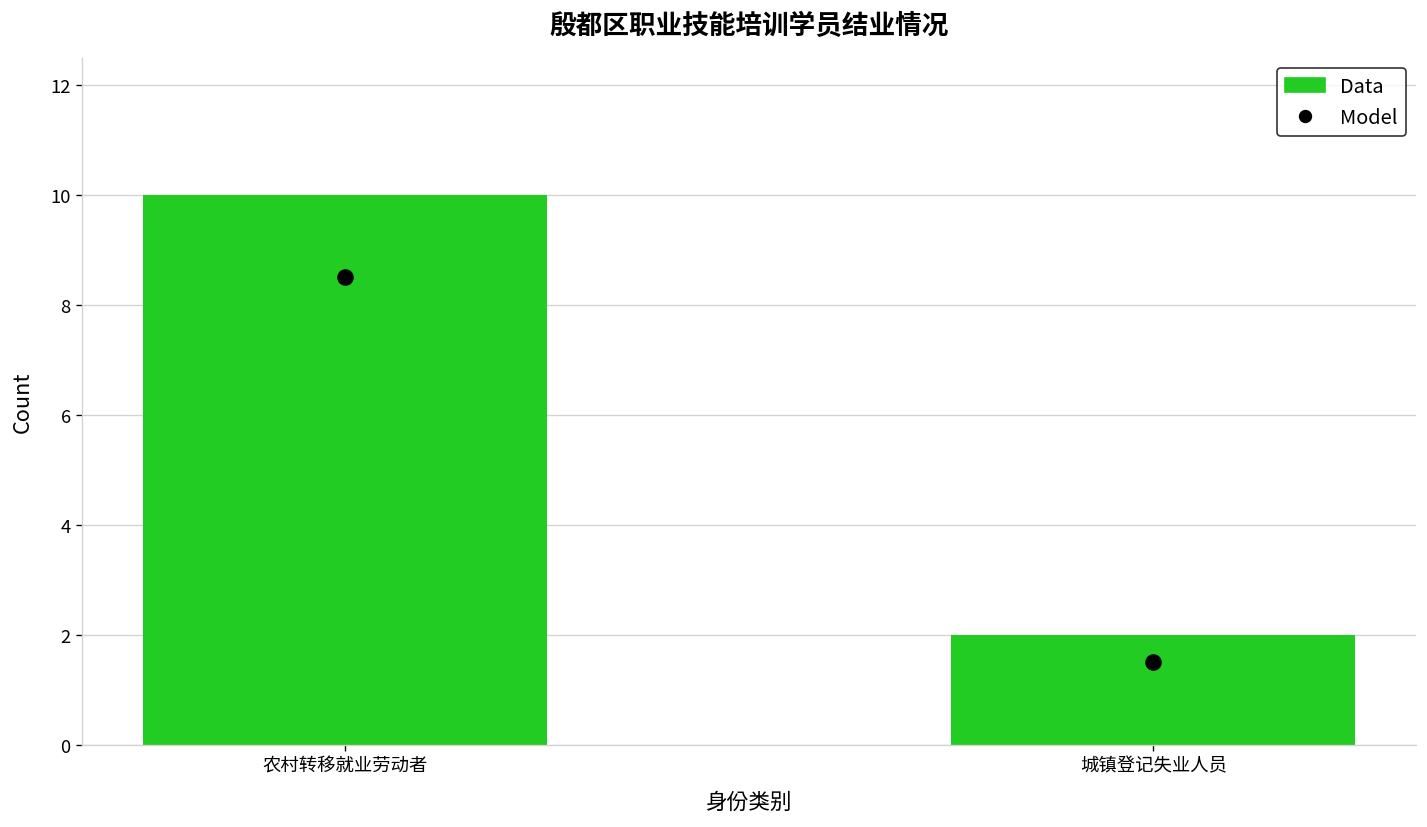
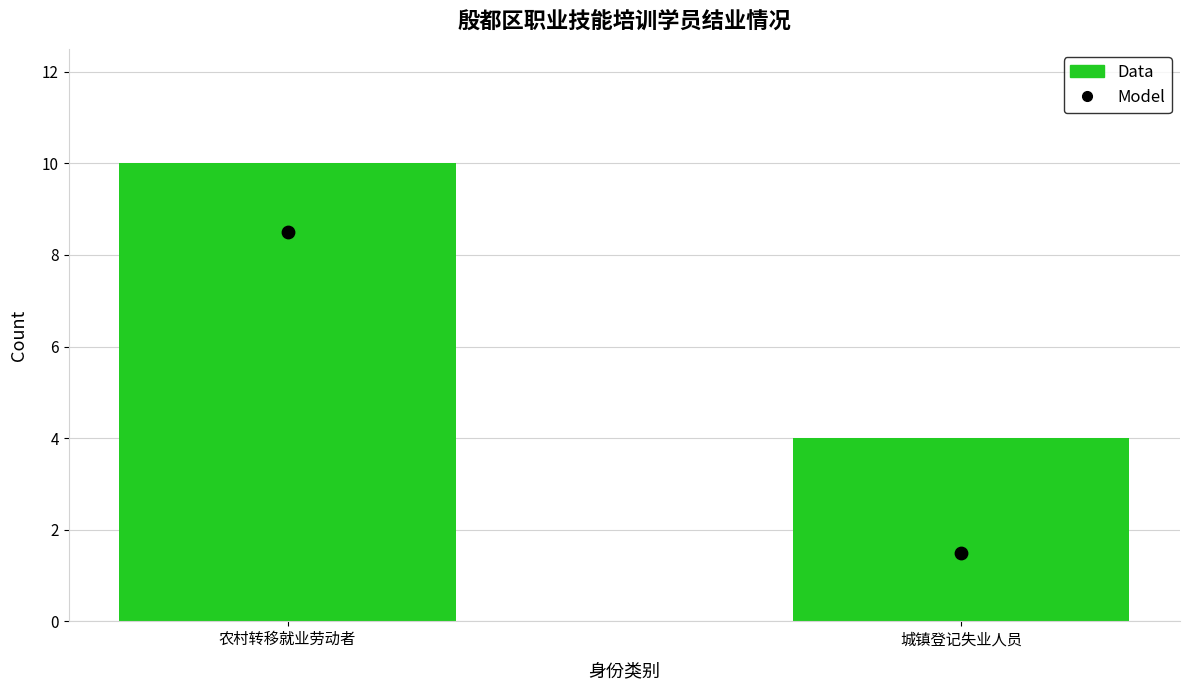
  {
    "Data": {
      "农村转移就业劳动者": 10,
-     "城镇登记失业人员": 2
+     "城镇登记失业人员": 4
    }
  }
